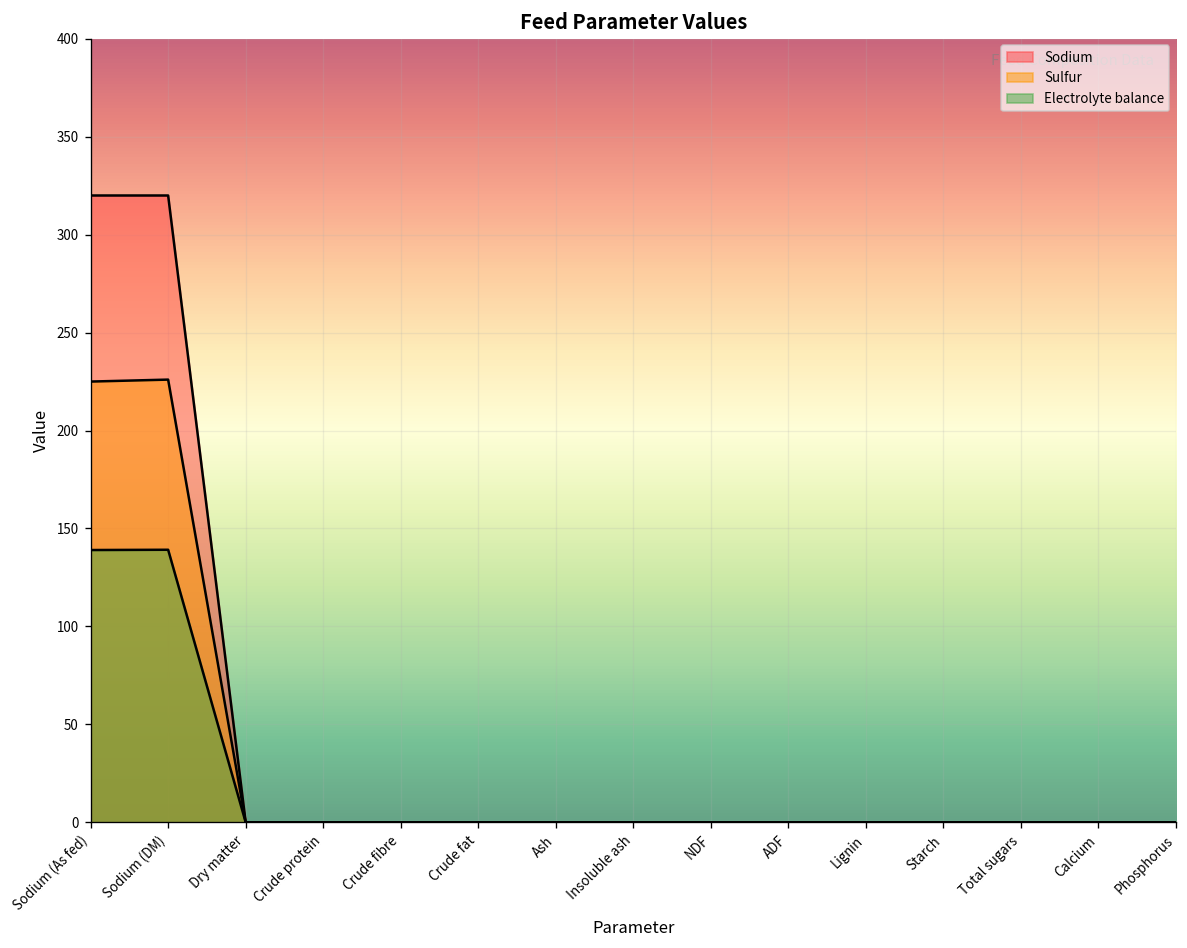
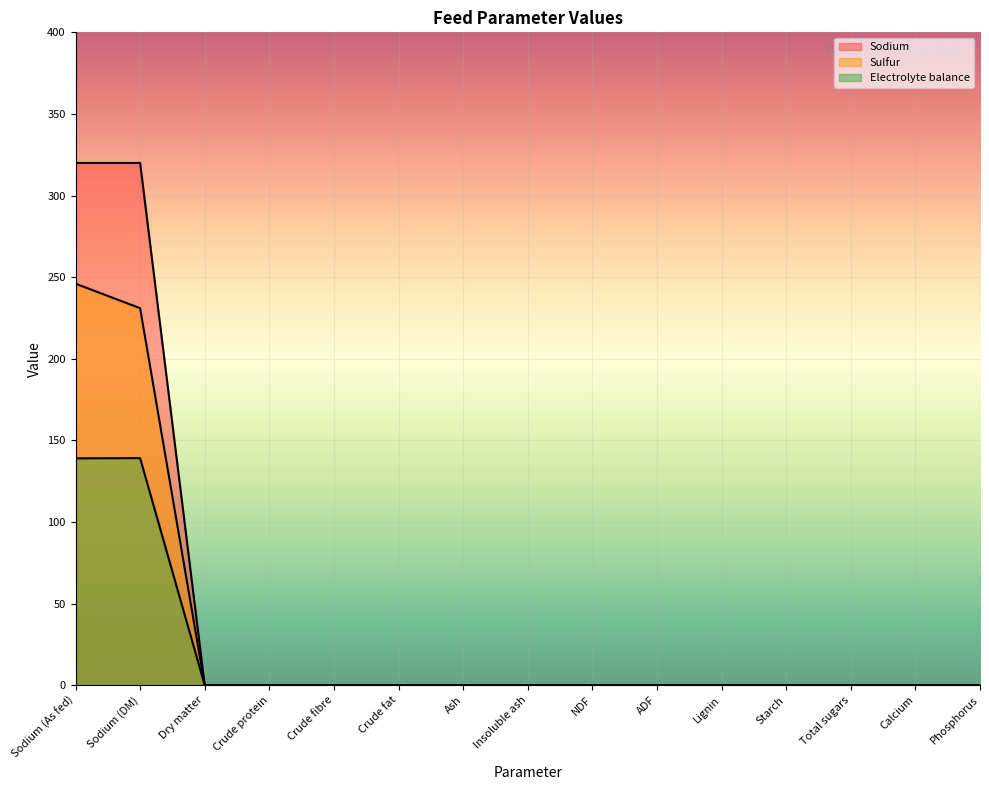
  {
    "Sodium": {
      "Sodium (As fed)": 320,
      "Sodium (DM)": 320
    },
    "Sulfur": {
-     "Sodium (As fed)": 225,
-     "Sodium (DM)": 226
+     "Sodium (As fed)": 246,
+     "Sodium (DM)": 231
    },
    "Electrolyte balance": {
      "Sodium (As fed)": 139,
      "Sodium (DM)": 139
    }
  }
